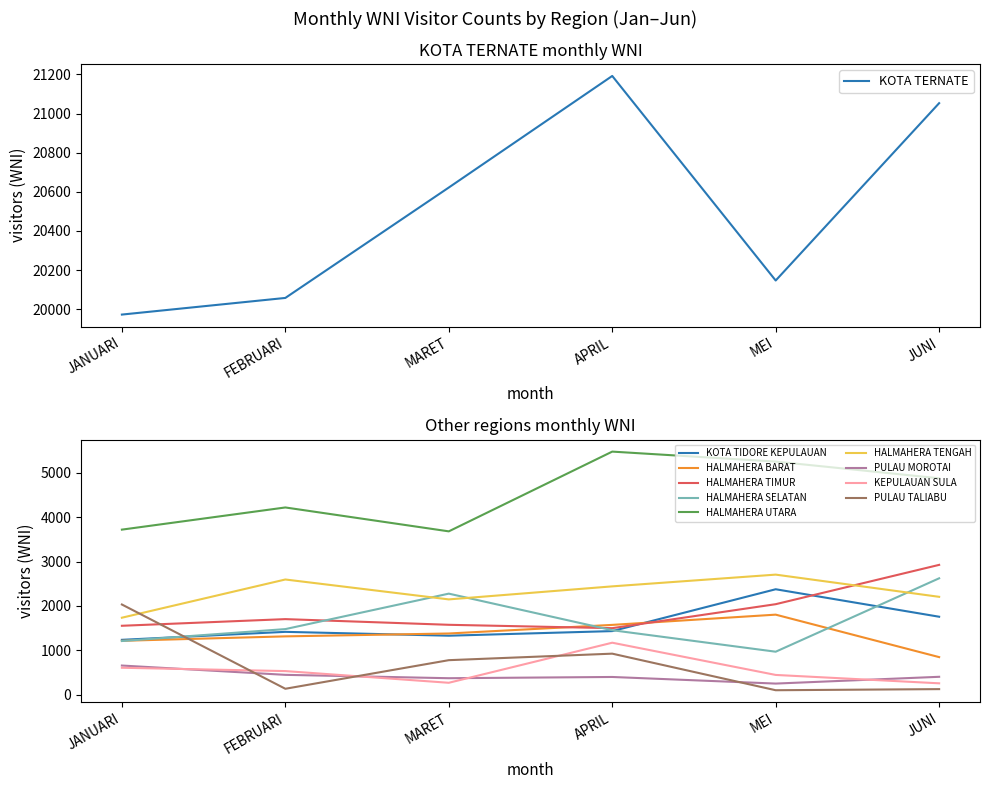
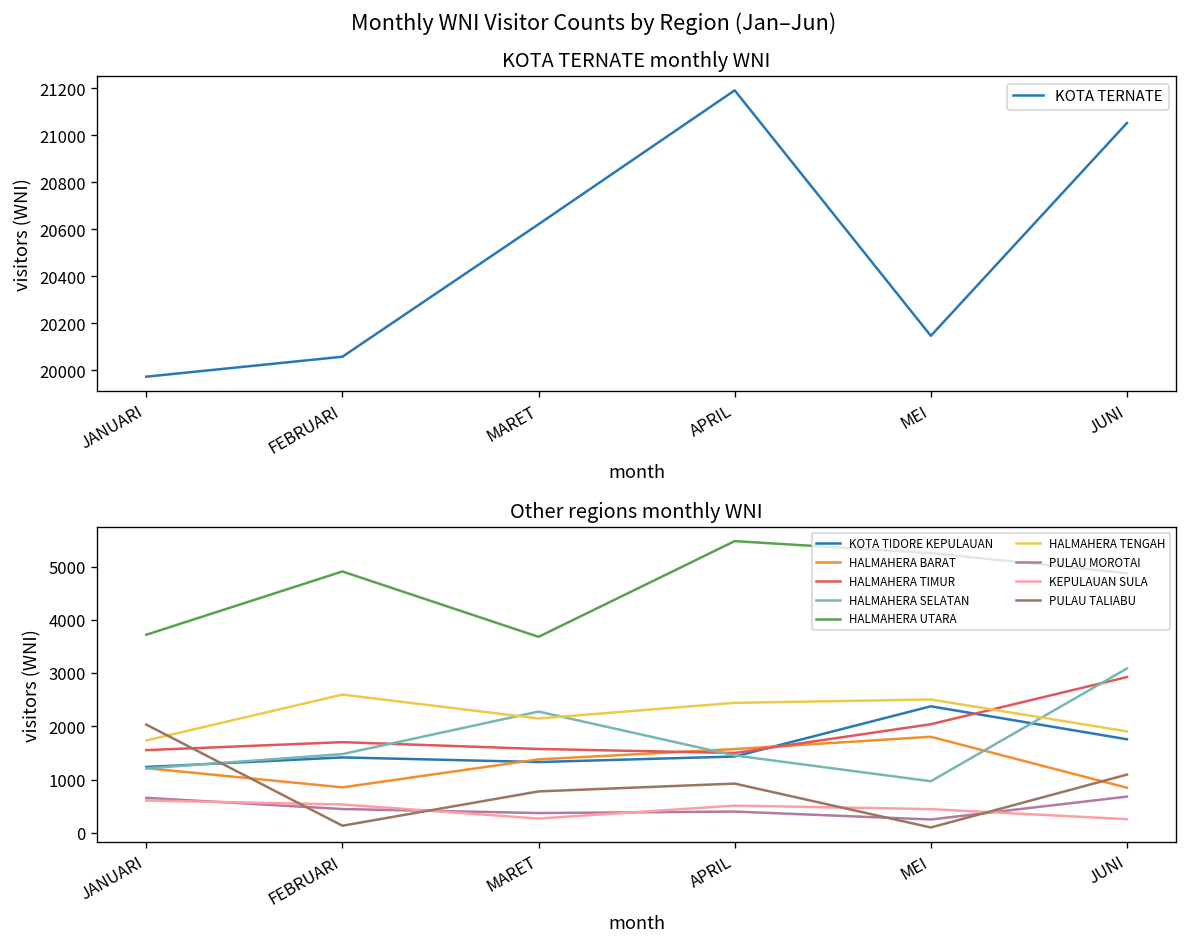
  {
    "KOTA TERNATE monthly WNI": {
      "JANUARI": 19970,
      "FEBRUARI": 20060,
      "MARET": 20620,
      "APRIL": 21190,
      "MEI": 20150,
      "JUNI": 21050
    },
    "Other regions monthly WNI": {
      "KOTA TIDORE KEPULAUAN": {
        "FEBRUARI": 1400,
        "MEI": 2400,
        "JUNI": 1800
      },
      "HALMAHERA BARAT": {
-       "FEBRUARI": 1300,
+       "FEBRUARI": 900,
        "APRIL": 1600,
        "MEI": 1800,
        "JUNI": 800
      },
      "HALMAHERA TIMUR": {
        "JANUARI": 1600,
        "FEBRUARI": 1700,
        "MARET": 1600,
        "MEI": 2000,
        "JUNI": 2900
      },
      "HALMAHERA SELATAN": {
        "FEBRUARI": 1500,
        "MARET": 2300,
        "MEI": 1000,
-       "JUNI": 2600
+       "JUNI": 3100
      },
      "HALMAHERA UTARA": {
        "JANUARI": 3700,
-       "FEBRUARI": 4200,
+       "FEBRUARI": 4900,
        "MARET": 3700,
        "APRIL": 5500
      },
      "HALMAHERA TENGAH": {
        "JANUARI": 1700,
        "FEBRUARI": 2600,
        "MARET": 2100,
        "APRIL": 2400,
-       "MEI": 2700,
-       "JUNI": 2200
+       "MEI": 2500,
+       "JUNI": 1900
      },
      "PULAU MOROTAI": {
        "FEBRUARI": 400,
        "MARET": 400,
        "APRIL": 400,
        "MEI": 200,
-       "JUNI": 400
+       "JUNI": 700
      },
      "KEPULAUAN SULA": {
        "FEBRUARI": 500,
        "MARET": 300,
-       "APRIL": 1200,
+       "APRIL": 500,
        "MEI": 400,
        "JUNI": 300
      },
      "PULAU TALIABU": {
        "JANUARI": 2000,
        "FEBRUARI": 100,
        "MARET": 800,
        "APRIL": 900,
        "MEI": 100,
-       "JUNI": 100
+       "JUNI": 1100
      }
    }
  }
